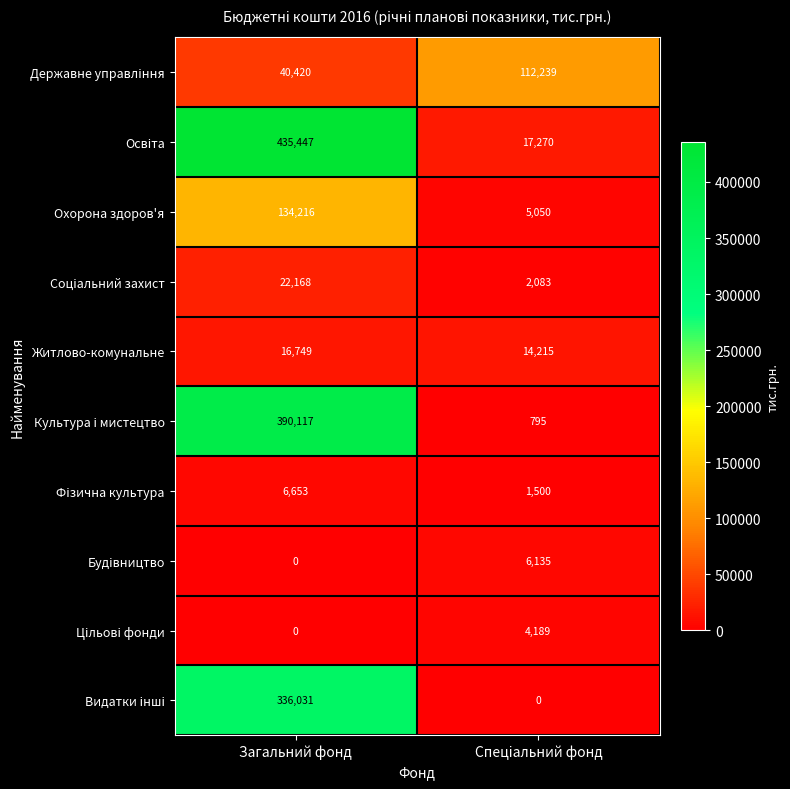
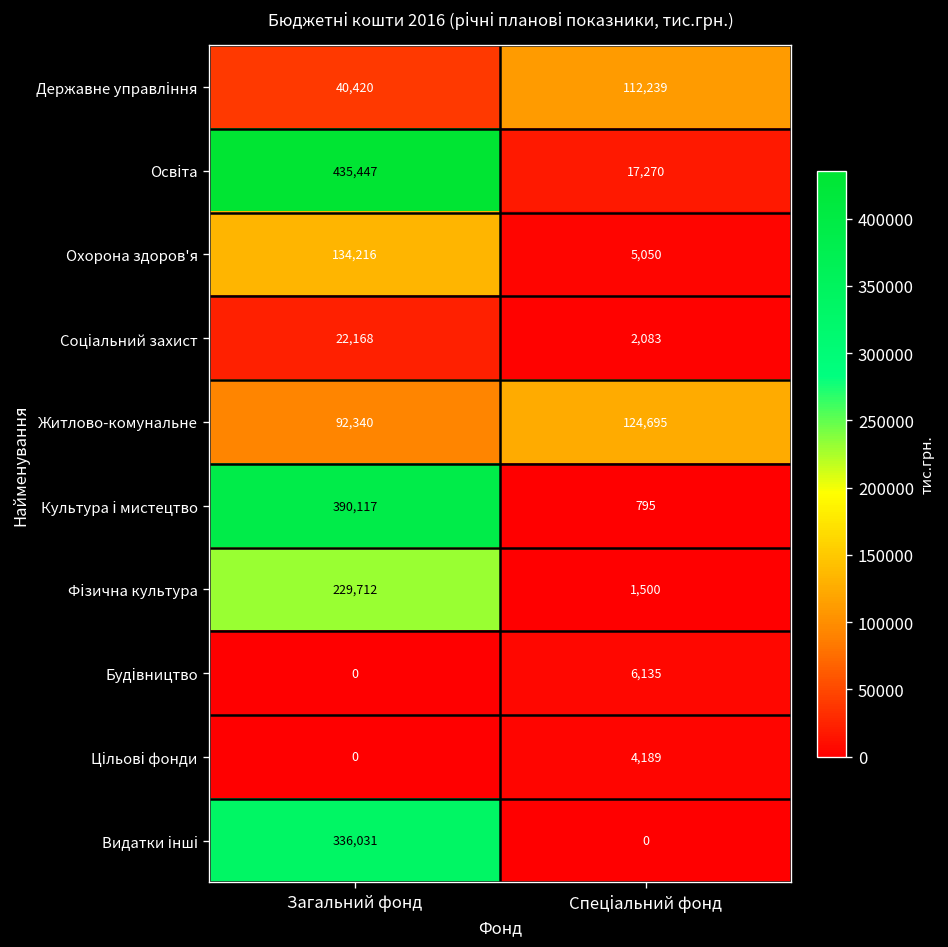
  {
    "Державне управління": {
      "Загальний фонд": "40,420",
      "Спеціальний фонд": "112,239"
    },
    "Освіта": {
      "Загальний фонд": "435,447",
      "Спеціальний фонд": "17,270"
    },
    "Охорона здоров'я": {
      "Загальний фонд": "134,216",
      "Спеціальний фонд": "5,050"
    },
    "Соціальний захист": {
      "Загальний фонд": "22,168",
      "Спеціальний фонд": "2,083"
    },
    "Житлово-комунальне": {
-     "Загальний фонд": "16,749",
-     "Спеціальний фонд": "14,215"
+     "Загальний фонд": "92,340",
+     "Спеціальний фонд": "124,695"
    },
    "Культура і мистецтво": {
      "Загальний фонд": "390,117",
      "Спеціальний фонд": "795"
    },
    "Фізична культура": {
-     "Загальний фонд": "6,653",
+     "Загальний фонд": "229,712",
      "Спеціальний фонд": "1,500"
    },
    "Будівництво": {
      "Загальний фонд": "0",
      "Спеціальний фонд": "6,135"
    },
    "Цільові фонди": {
      "Загальний фонд": "0",
      "Спеціальний фонд": "4,189"
    },
    "Видатки інші": {
      "Загальний фонд": "336,031",
      "Спеціальний фонд": "0"
    }
  }
